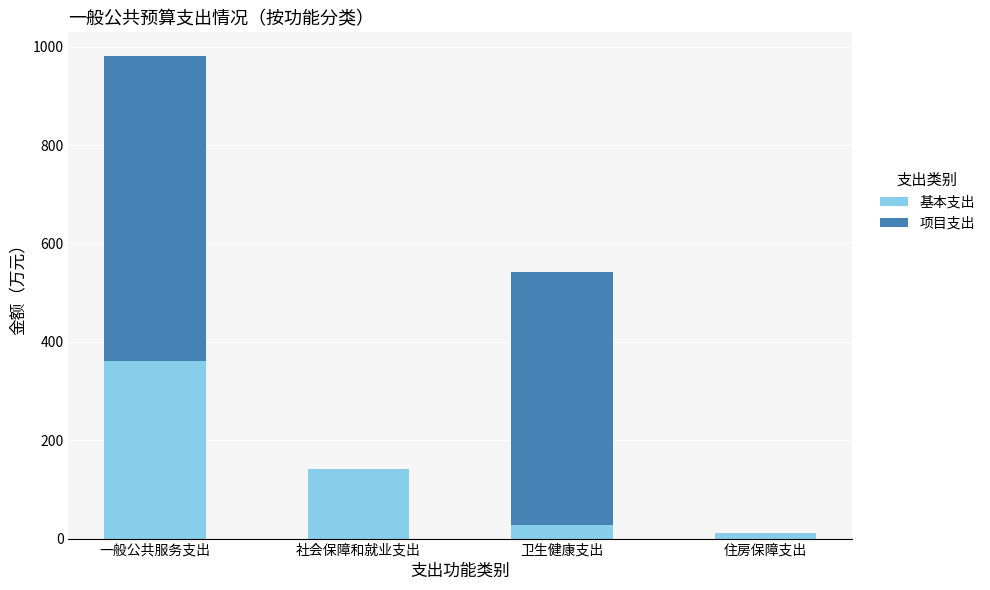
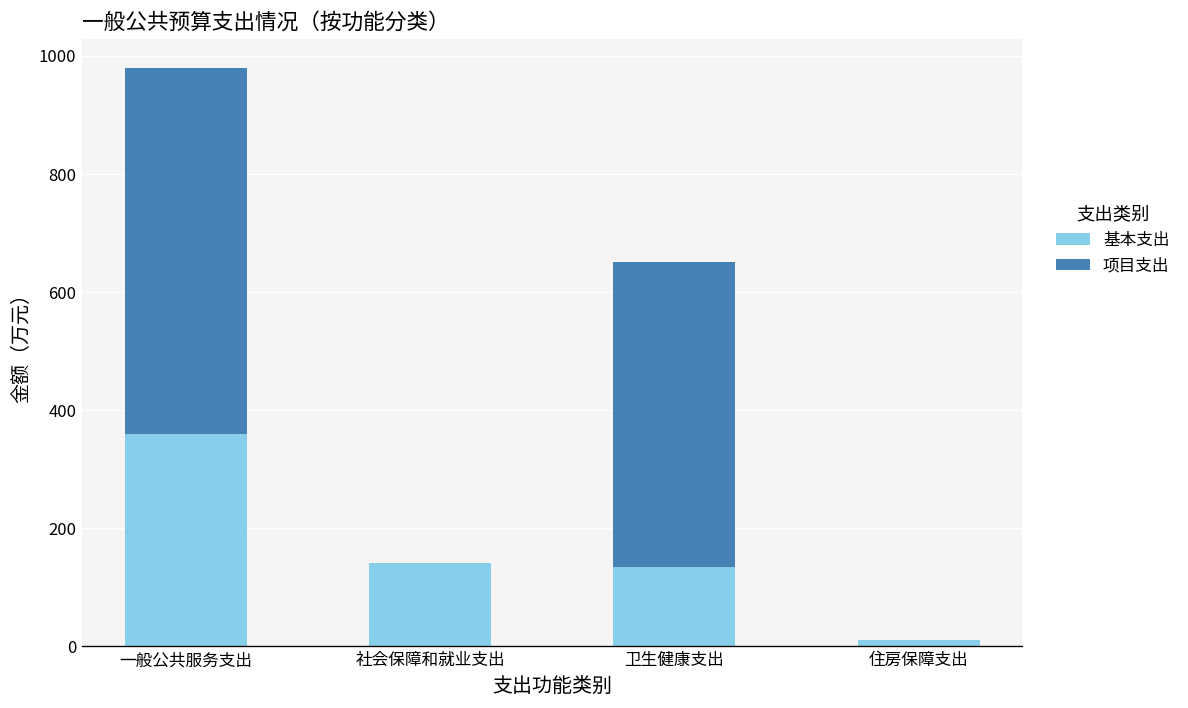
  {
    "基本支出": {
      "一般公共服务支出": 360,
      "社会保障和就业支出": 140,
-     "卫生健康支出": 30,
+     "卫生健康支出": 130,
      "住房保障支出": 10
    },
    "项目支出": {
      "一般公共服务支出": 620,
      "社会保障和就业支出": 0,
      "卫生健康支出": 520,
      "住房保障支出": 0
    }
  }
